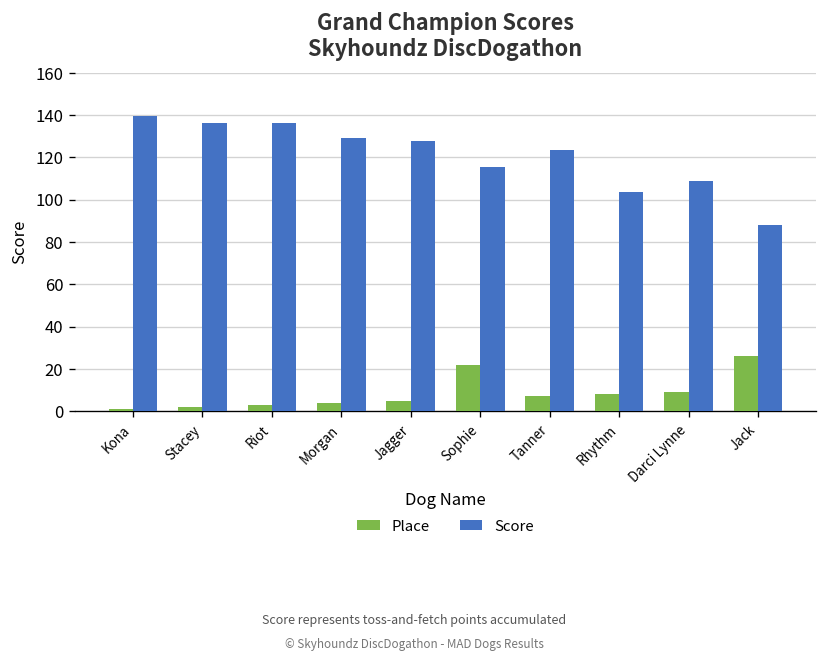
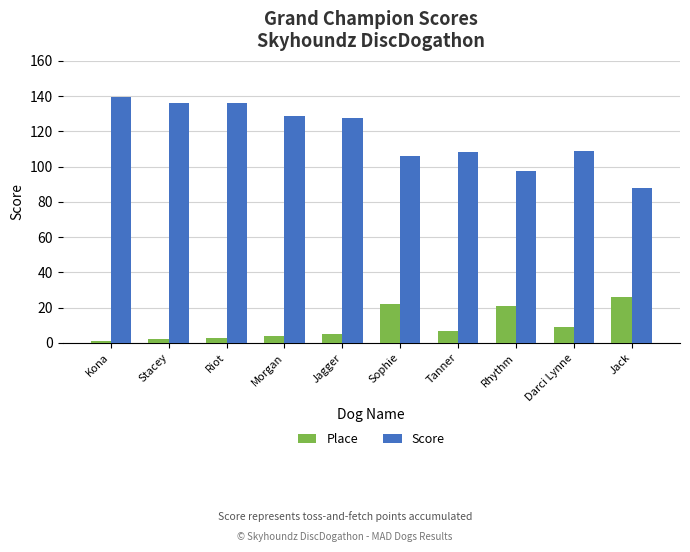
  {
    "Place": {
      "Stacey": 2,
      "Riot": 3,
      "Morgan": 4,
      "Jagger": 5,
      "Sophie": 22,
      "Tanner": 7,
-     "Rhythm": 8,
+     "Rhythm": 21,
      "Darci Lynne": 9,
      "Jack": 26
    },
    "Score": {
      "Kona": 140,
      "Stacey": 136,
      "Riot": 136,
      "Morgan": 129,
      "Jagger": 128,
-     "Sophie": 116,
-     "Tanner": 123,
-     "Rhythm": 104,
+     "Sophie": 106,
+     "Tanner": 109,
+     "Rhythm": 98,
      "Darci Lynne": 109,
      "Jack": 88
    }
  }
